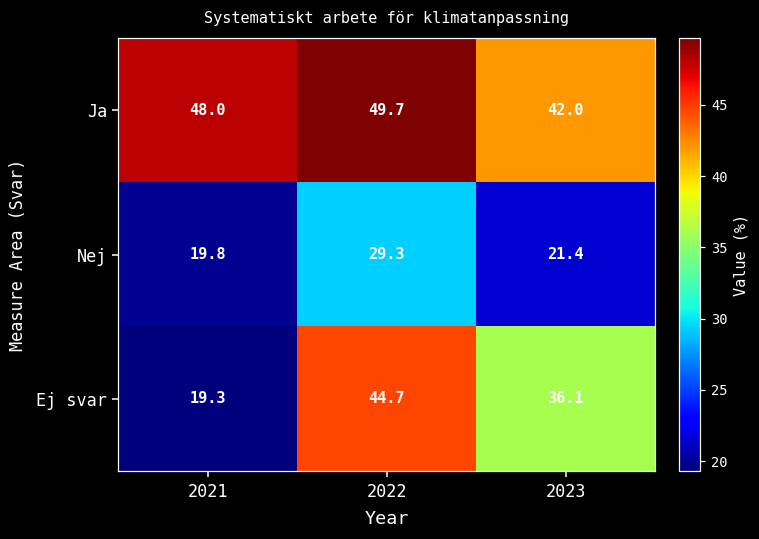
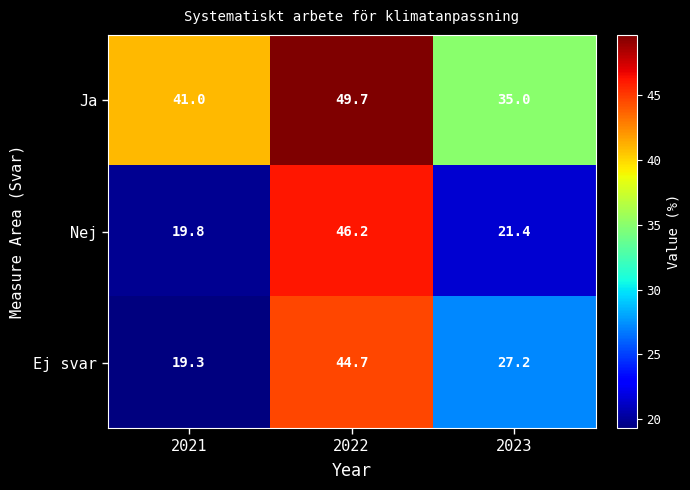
  {
    "Ja": {
-     "2021": 48.0,
+     "2021": 41.0,
      "2022": 49.7,
-     "2023": 42.0
+     "2023": 35.0
    },
    "Nej": {
      "2021": 19.8,
-     "2022": 29.3,
+     "2022": 46.2,
      "2023": 21.4
    },
    "Ej svar": {
      "2021": 19.3,
      "2022": 44.7,
-     "2023": 36.1
+     "2023": 27.2
    }
  }
